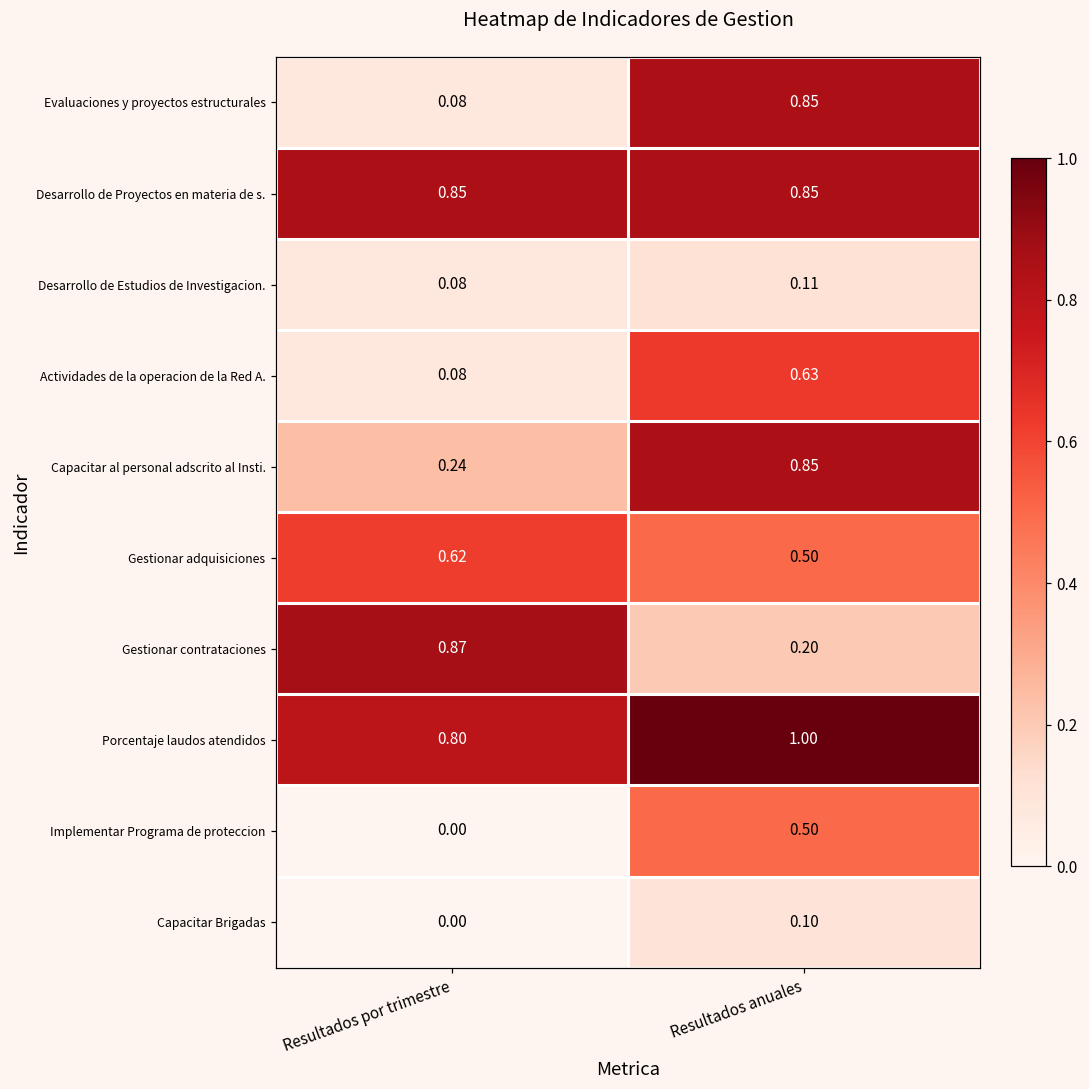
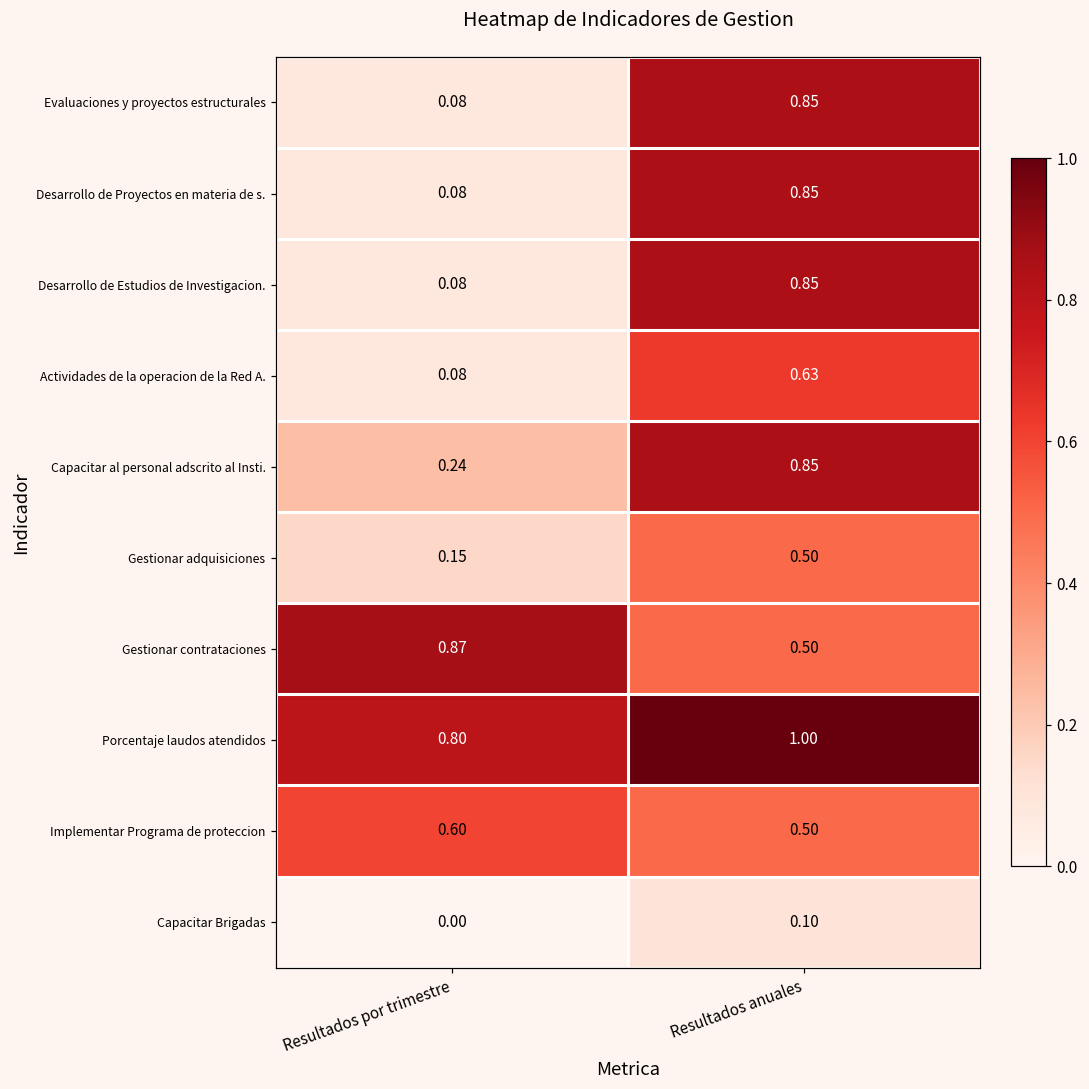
  {
    "Evaluaciones y proyectos estructurales": {
      "Resultados por trimestre": 0.08,
      "Resultados anuales": 0.85
    },
    "Desarrollo de Proyectos en materia de s.": {
-     "Resultados por trimestre": 0.85,
+     "Resultados por trimestre": 0.08,
      "Resultados anuales": 0.85
    },
    "Desarrollo de Estudios de Investigacion.": {
      "Resultados por trimestre": 0.08,
-     "Resultados anuales": 0.11
+     "Resultados anuales": 0.85
    },
    "Actividades de la operacion de la Red A.": {
      "Resultados por trimestre": 0.08,
      "Resultados anuales": 0.63
    },
    "Capacitar al personal adscrito al Insti.": {
      "Resultados por trimestre": 0.24,
      "Resultados anuales": 0.85
    },
    "Gestionar adquisiciones": {
-     "Resultados por trimestre": 0.62,
+     "Resultados por trimestre": 0.15,
      "Resultados anuales": 0.50
    },
    "Gestionar contrataciones": {
      "Resultados por trimestre": 0.87,
-     "Resultados anuales": 0.20
+     "Resultados anuales": 0.50
    },
    "Porcentaje laudos atendidos": {
      "Resultados por trimestre": 0.80,
      "Resultados anuales": 1.00
    },
    "Implementar Programa de proteccion": {
-     "Resultados por trimestre": 0.00,
+     "Resultados por trimestre": 0.60,
      "Resultados anuales": 0.50
    },
    "Capacitar Brigadas": {
      "Resultados por trimestre": 0.00,
      "Resultados anuales": 0.10
    }
  }
